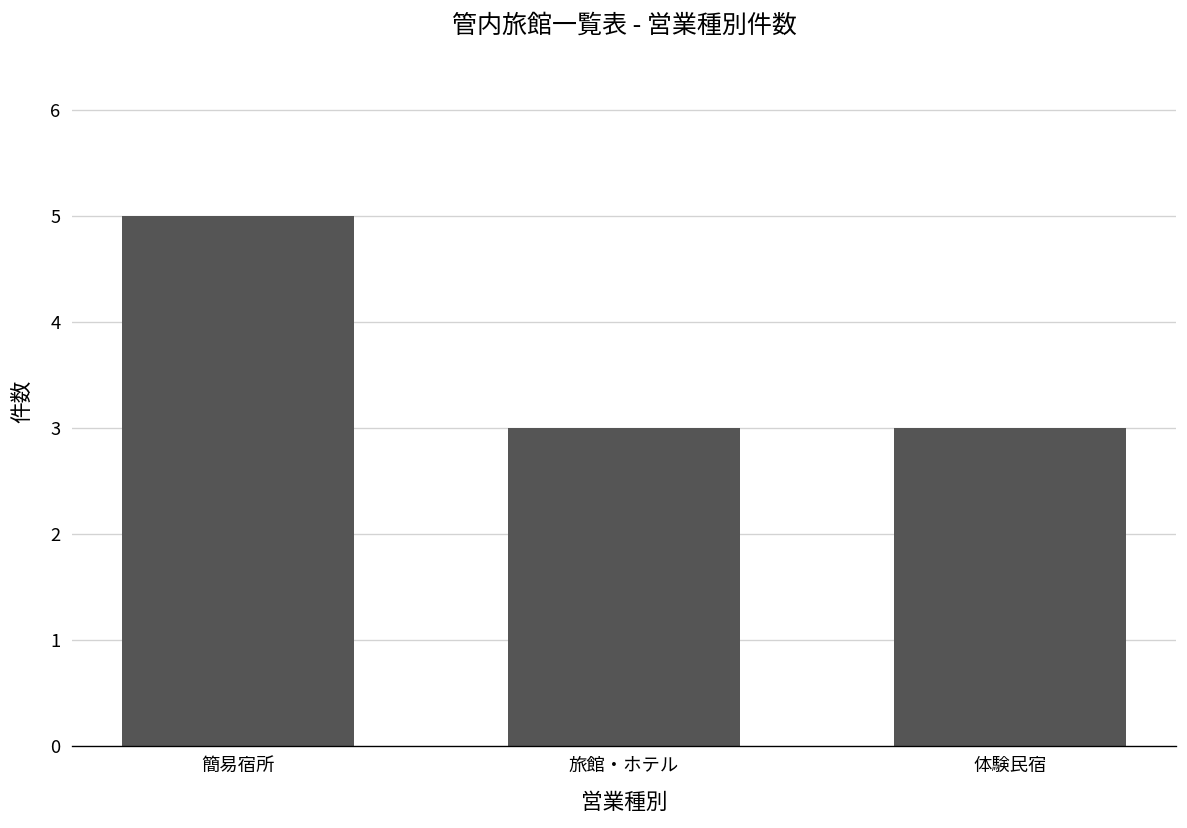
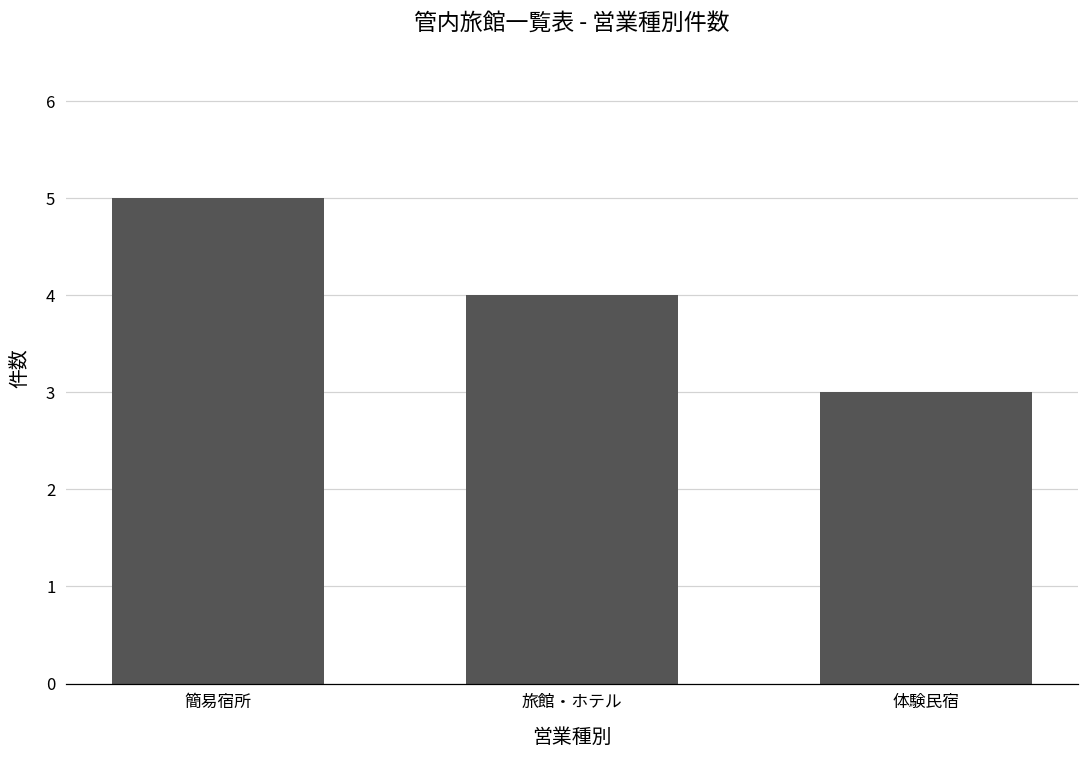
  {
    "簡易宿所": 5,
-   "旅館・ホテル": 3,
+   "旅館・ホテル": 4,
    "体験民宿": 3
  }
